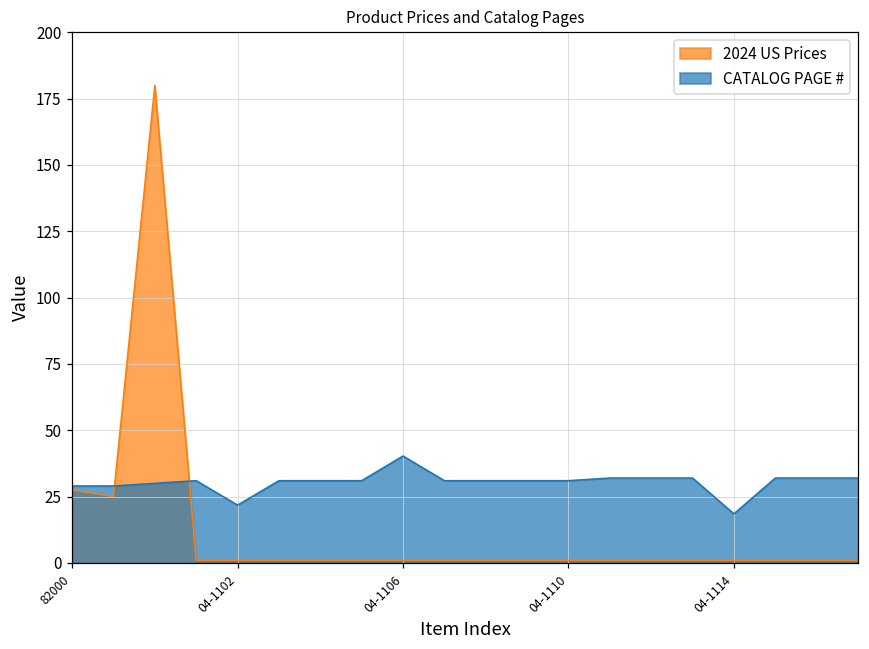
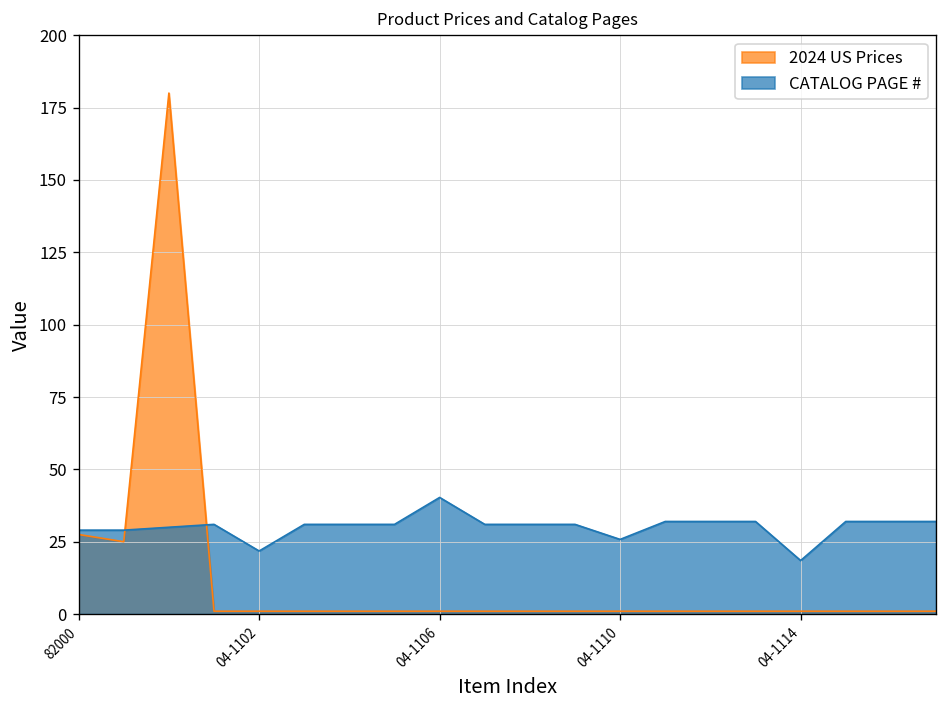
  {
    "2024 US Prices": {
      "82000": 28,
      "04-1102": 1,
      "04-1106": 1,
      "04-1110": 1,
      "04-1114": 1
    },
    "CATALOG PAGE #": {
      "82000": 29,
      "04-1102": 22,
      "04-1106": 40,
-     "04-1110": 31,
+     "04-1110": 26,
      "04-1114": 19
    }
  }
